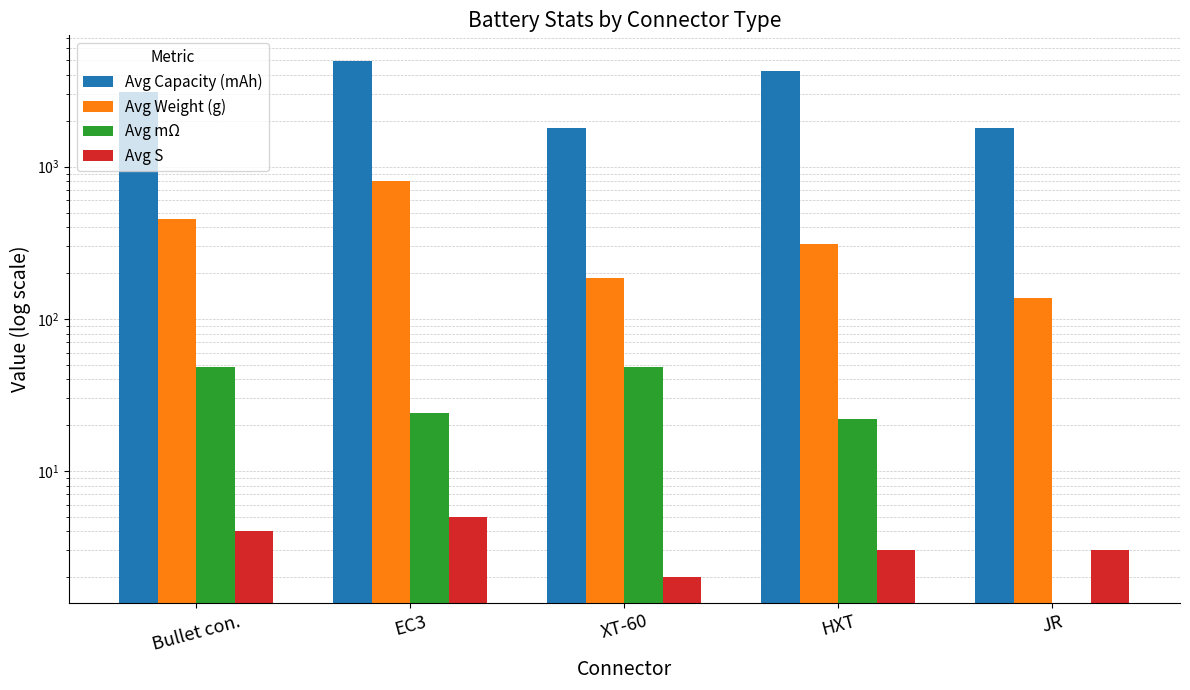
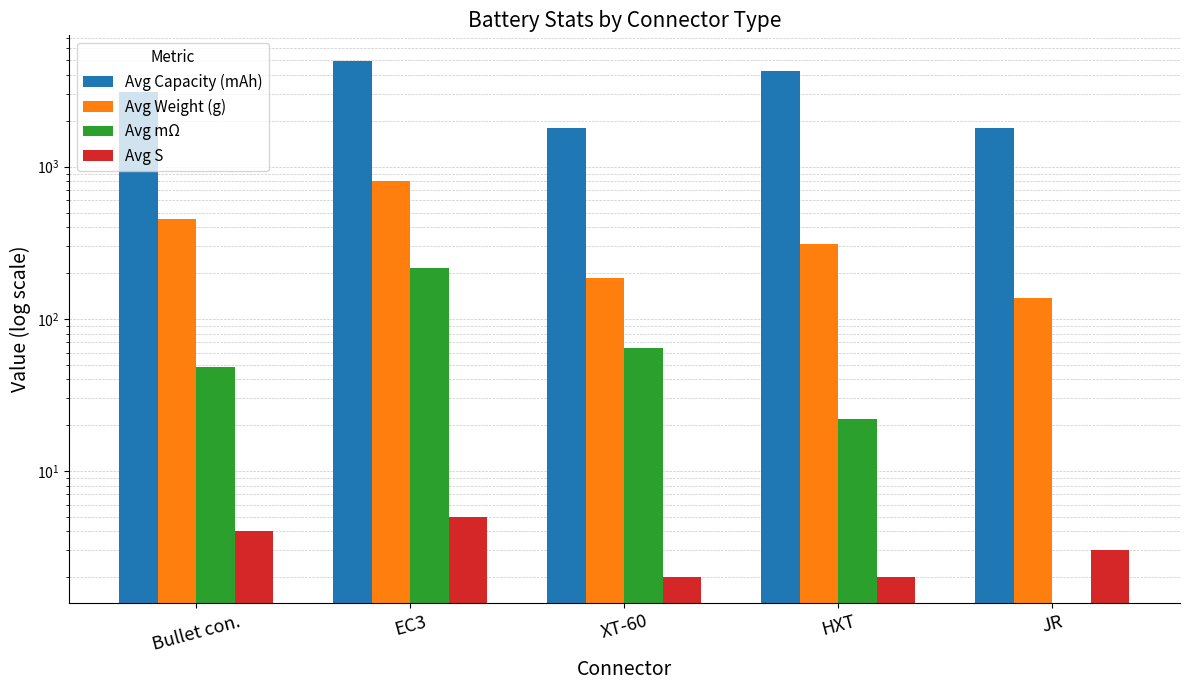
  {
    "Avg Capacity (mAh)": {
      "EC3": 5000,
      "XT-60": 1800,
      "HXT": 4300,
      "JR": 1800
    },
    "Avg Weight (g)": {
      "Bullet con.": 450,
      "EC3": 800,
      "XT-60": 190,
      "HXT": 310,
      "JR": 140
    },
    "Avg mΩ": {
      "Bullet con.": 48,
-     "EC3": 24,
-     "XT-60": 48,
+     "EC3": 220,
+     "XT-60": 64,
      "HXT": 22
    },
    "Avg S": {
      "Bullet con.": 4,
      "EC3": 5,
      "XT-60": 2,
-     "HXT": 3,
+     "HXT": 2,
      "JR": 3
    }
  }
